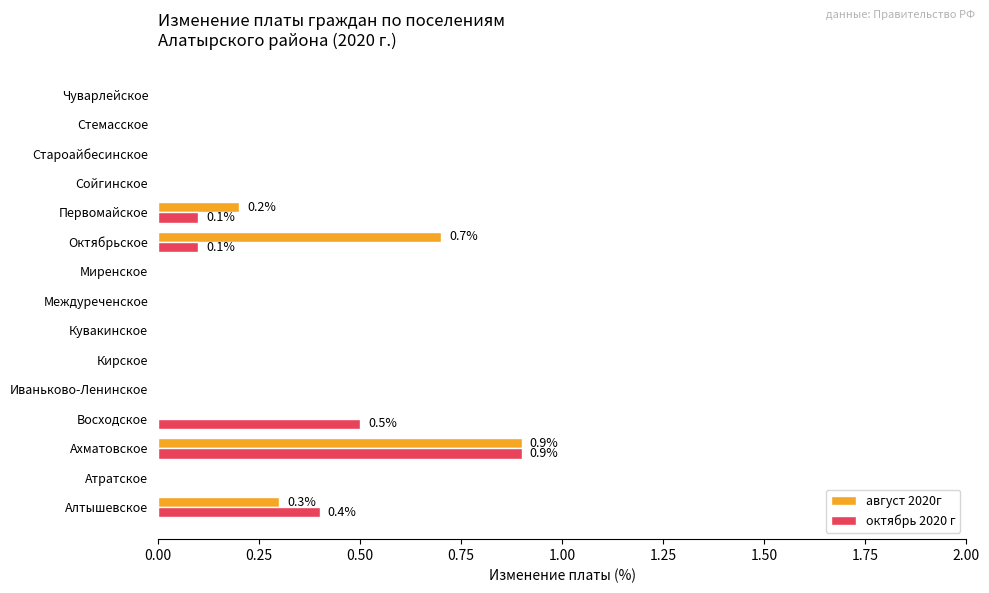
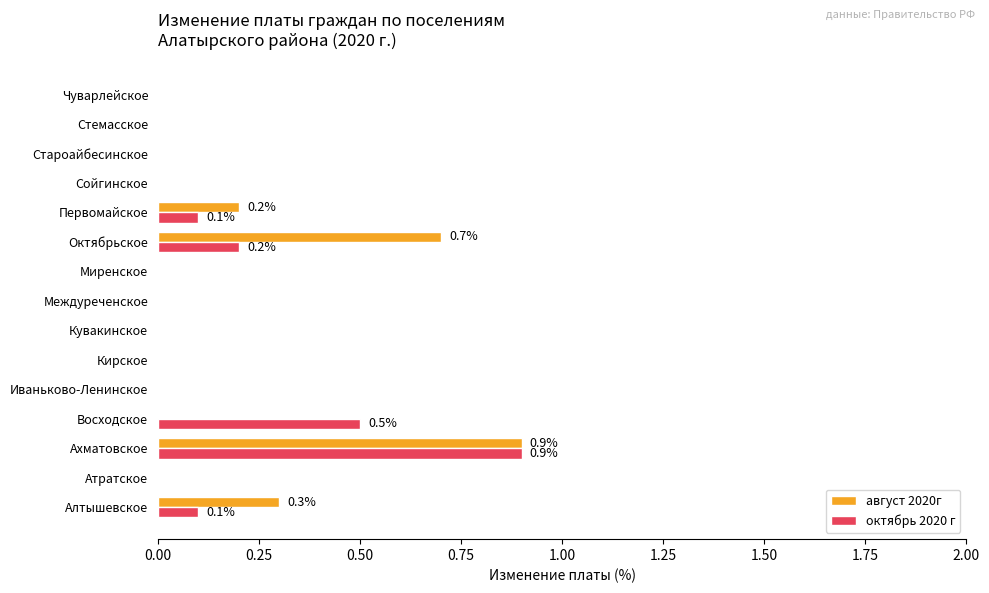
  {
    "август 2020г": {
      "Первомайское": "0.2%",
      "Октябрьское": "0.7%",
      "Алтышевское": "0.3%"
    },
    "октябрь 2020 г": {
      "Первомайское": "0.1%",
-     "Октябрьское": "0.1%",
+     "Октябрьское": "0.2%",
      "Восходское": "0.5%",
-     "Алтышевское": "0.4%"
+     "Алтышевское": "0.1%"
    }
  }
